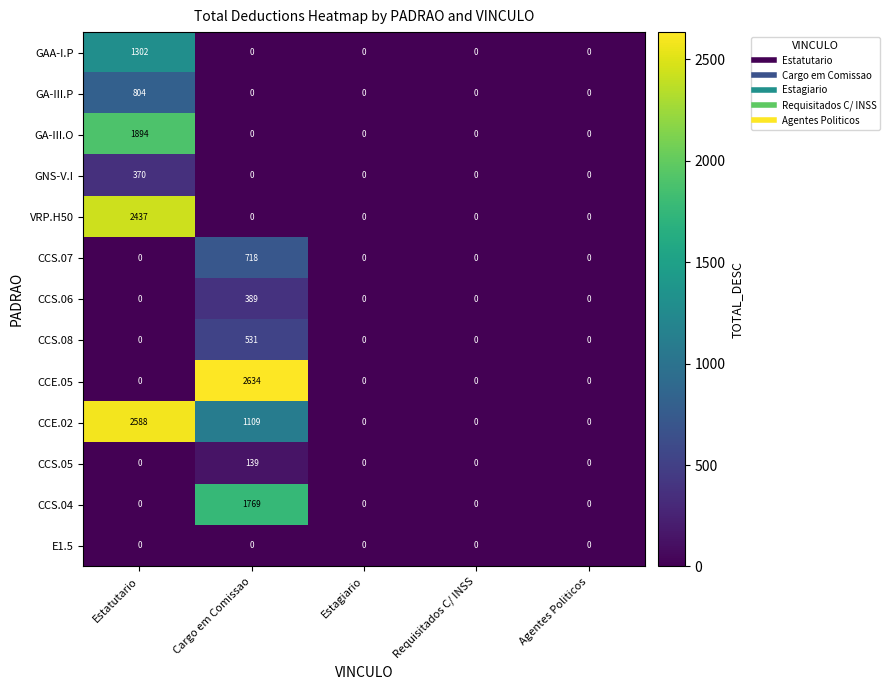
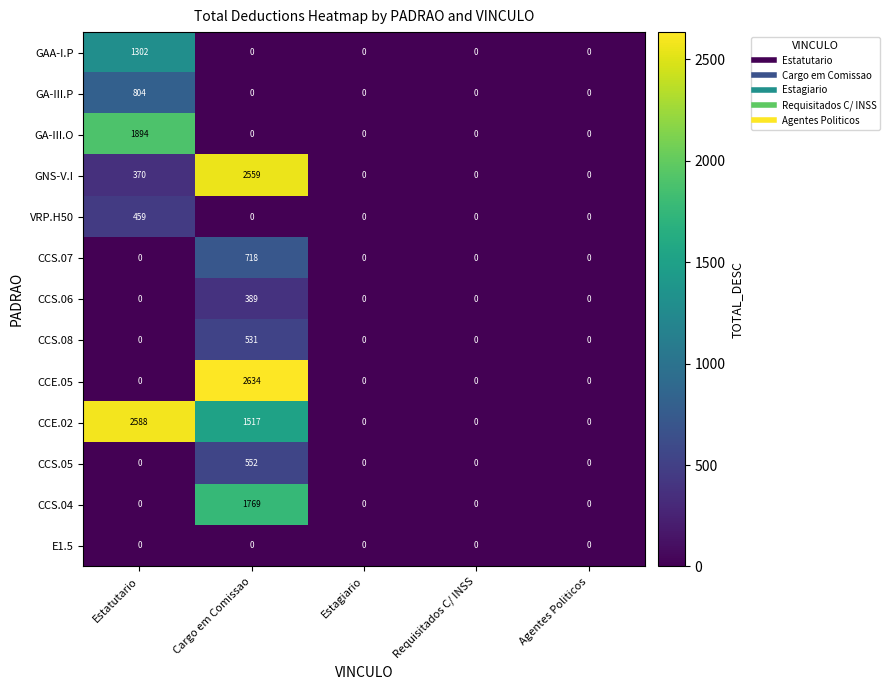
  {
    "GAA-I.P": {
      "Estatutario": 1302,
      "Cargo em Comissao": 0,
      "Estagiario": 0,
      "Requisitados C/ INSS": 0,
      "Agentes Politicos": 0
    },
    "GA-III.P": {
      "Estatutario": 804,
      "Cargo em Comissao": 0,
      "Estagiario": 0,
      "Requisitados C/ INSS": 0,
      "Agentes Politicos": 0
    },
    "GA-III.O": {
      "Estatutario": 1894,
      "Cargo em Comissao": 0,
      "Estagiario": 0,
      "Requisitados C/ INSS": 0,
      "Agentes Politicos": 0
    },
    "GNS-V.I": {
      "Estatutario": 370,
-     "Cargo em Comissao": 0,
+     "Cargo em Comissao": 2559,
      "Estagiario": 0,
      "Requisitados C/ INSS": 0,
      "Agentes Politicos": 0
    },
    "VRP.H50": {
-     "Estatutario": 2437,
+     "Estatutario": 459,
      "Cargo em Comissao": 0,
      "Estagiario": 0,
      "Requisitados C/ INSS": 0,
      "Agentes Politicos": 0
    },
    "CCS.07": {
      "Estatutario": 0,
      "Cargo em Comissao": 718,
      "Estagiario": 0,
      "Requisitados C/ INSS": 0,
      "Agentes Politicos": 0
    },
    "CCS.06": {
      "Estatutario": 0,
      "Cargo em Comissao": 389,
      "Estagiario": 0,
      "Requisitados C/ INSS": 0,
      "Agentes Politicos": 0
    },
    "CCS.08": {
      "Estatutario": 0,
      "Cargo em Comissao": 531,
      "Estagiario": 0,
      "Requisitados C/ INSS": 0,
      "Agentes Politicos": 0
    },
    "CCE.05": {
      "Estatutario": 0,
      "Cargo em Comissao": 2634,
      "Estagiario": 0,
      "Requisitados C/ INSS": 0,
      "Agentes Politicos": 0
    },
    "CCE.02": {
      "Estatutario": 2588,
-     "Cargo em Comissao": 1109,
+     "Cargo em Comissao": 1517,
      "Estagiario": 0,
      "Requisitados C/ INSS": 0,
      "Agentes Politicos": 0
    },
    "CCS.05": {
      "Estatutario": 0,
-     "Cargo em Comissao": 139,
+     "Cargo em Comissao": 552,
      "Estagiario": 0,
      "Requisitados C/ INSS": 0,
      "Agentes Politicos": 0
    },
    "CCS.04": {
      "Estatutario": 0,
      "Cargo em Comissao": 1769,
      "Estagiario": 0,
      "Requisitados C/ INSS": 0,
      "Agentes Politicos": 0
    },
    "E1.5": {
      "Estatutario": 0,
      "Cargo em Comissao": 0,
      "Estagiario": 0,
      "Requisitados C/ INSS": 0,
      "Agentes Politicos": 0
    }
  }
